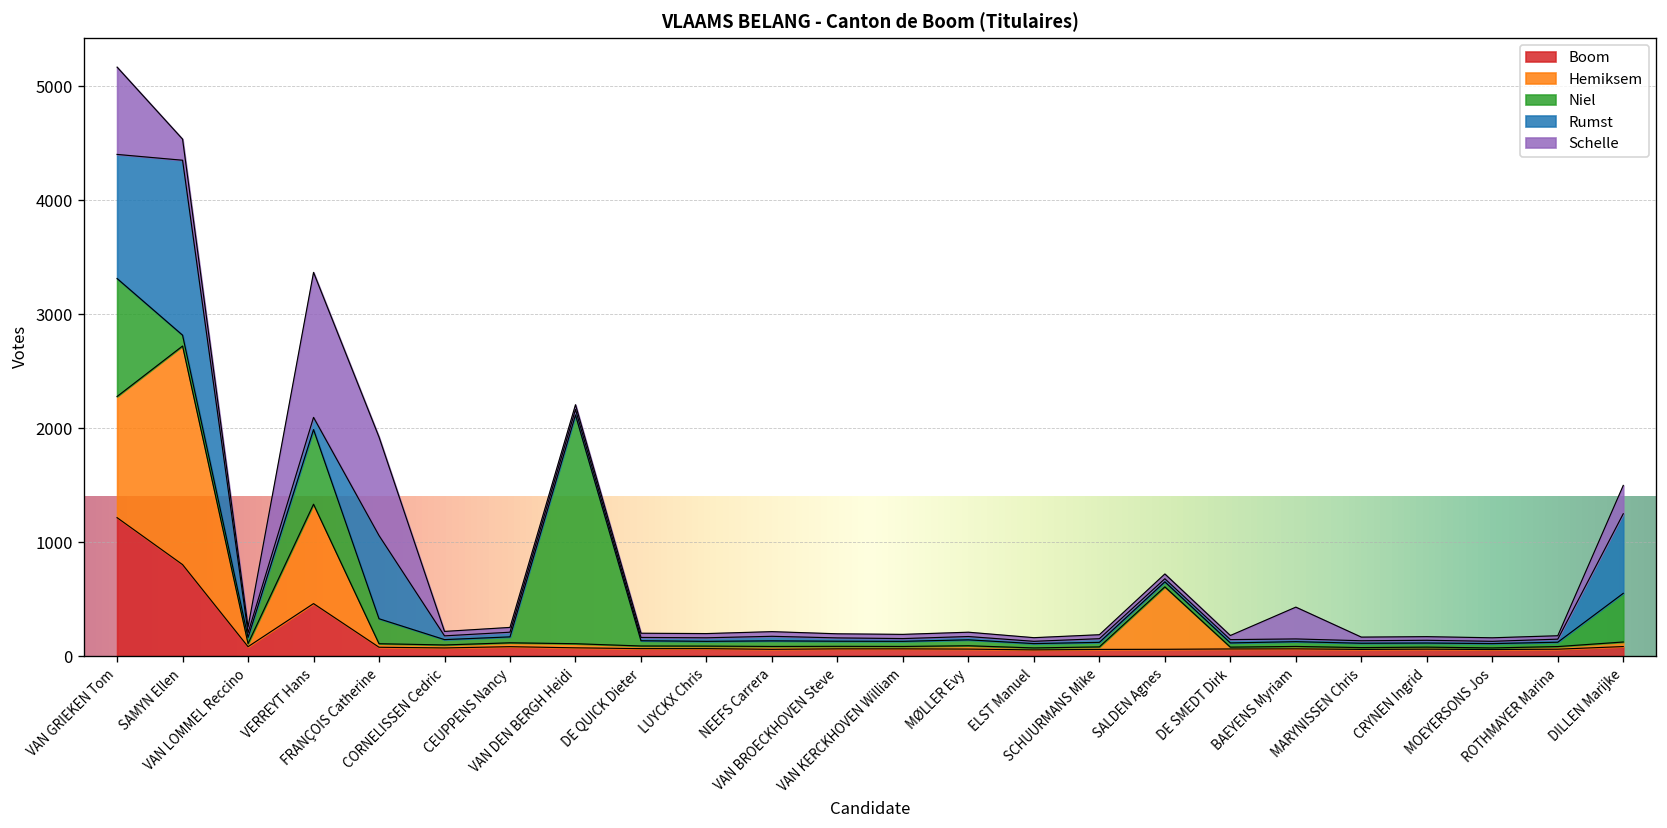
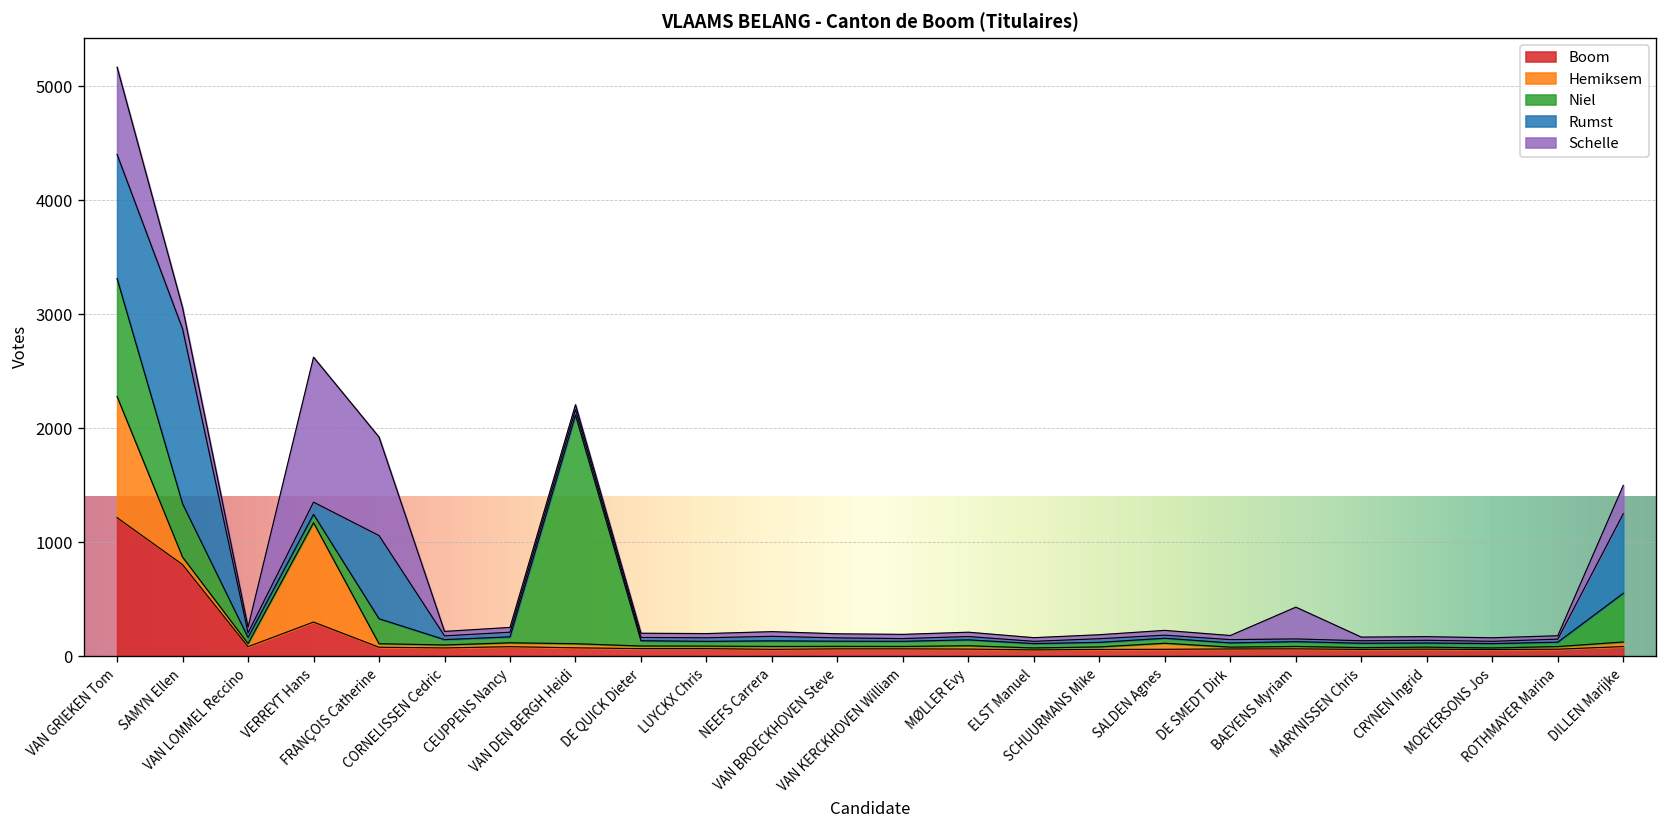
  {
    "Boom": {
      "VAN GRIEKEN Tom": 1200,
      "SAMYN Ellen": 800,
      "VAN LOMMEL Reccino": 100,
-     "VERREYT Hans": 500,
+     "VERREYT Hans": 300,
      "FRANÇOIS Catherine": 100,
      "CEUPPENS Nancy": 100,
      "VAN DEN BERGH Heidi": 100,
      "MØLLER Evy": 100,
      "SALDEN Agnes": 100,
      "DILLEN Marijke": 100
    },
    "Hemiksem": {
      "VAN GRIEKEN Tom": 1100,
-     "SAMYN Ellen": 1900,
+     "SAMYN Ellen": 100,
      "VAN LOMMEL Reccino": 0,
      "VERREYT Hans": 900,
      "FRANÇOIS Catherine": 0,
      "CEUPPENS Nancy": 0,
      "VAN DEN BERGH Heidi": 0,
      "MØLLER Evy": 0,
-     "SALDEN Agnes": 500,
+     "SALDEN Agnes": 100,
      "DILLEN Marijke": 0
    },
    "Niel": {
      "VAN GRIEKEN Tom": 1000,
-     "SAMYN Ellen": 100,
+     "SAMYN Ellen": 500,
      "VAN LOMMEL Reccino": 100,
-     "VERREYT Hans": 700,
+     "VERREYT Hans": 100,
      "FRANÇOIS Catherine": 200,
      "CORNELISSEN Cedric": 0,
      "CEUPPENS Nancy": 100,
      "VAN DEN BERGH Heidi": 2000,
      "DE QUICK Dieter": 0,
      "LUYCKX Chris": 0,
      "NEEFS Carrera": 0,
      "VAN BROECKHOVEN Steve": 0,
      "MØLLER Evy": 100,
      "SCHUURMANS Mike": 0,
      "SALDEN Agnes": 0,
      "DE SMEDT Dirk": 0,
      "ROTHMAYER Marina": 0,
      "DILLEN Marijke": 400
    },
    "Rumst": {
      "VAN GRIEKEN Tom": 1100,
      "SAMYN Ellen": 1500,
      "VAN LOMMEL Reccino": 0,
      "VERREYT Hans": 100,
      "FRANÇOIS Catherine": 700,
      "CORNELISSEN Cedric": 0,
      "CEUPPENS Nancy": 0,
      "VAN DEN BERGH Heidi": 0,
      "DE QUICK Dieter": 0,
      "LUYCKX Chris": 0,
      "NEEFS Carrera": 0,
      "VAN BROECKHOVEN Steve": 0,
      "MØLLER Evy": 0,
      "SCHUURMANS Mike": 0,
      "SALDEN Agnes": 0,
      "DE SMEDT Dirk": 0,
      "ROTHMAYER Marina": 0,
      "DILLEN Marijke": 700
    },
    "Schelle": {
      "VAN GRIEKEN Tom": 800,
      "SAMYN Ellen": 200,
      "VAN LOMMEL Reccino": 100,
      "VERREYT Hans": 1300,
      "FRANÇOIS Catherine": 900,
      "CORNELISSEN Cedric": 0,
      "CEUPPENS Nancy": 0,
      "VAN DEN BERGH Heidi": 0,
      "DE QUICK Dieter": 0,
      "LUYCKX Chris": 0,
      "NEEFS Carrera": 0,
      "VAN BROECKHOVEN Steve": 0,
      "VAN KERCKHOVEN William": 0,
      "MØLLER Evy": 0,
      "ELST Manuel": 0,
      "SCHUURMANS Mike": 0,
      "SALDEN Agnes": 0,
      "DE SMEDT Dirk": 0,
      "BAEYENS Myriam": 300,
      "MARYNISSEN Chris": 0,
      "CRYNEN Ingrid": 0,
      "MOEYERSONS Jos": 0,
      "ROTHMAYER Marina": 0,
      "DILLEN Marijke": 200
    }
  }
